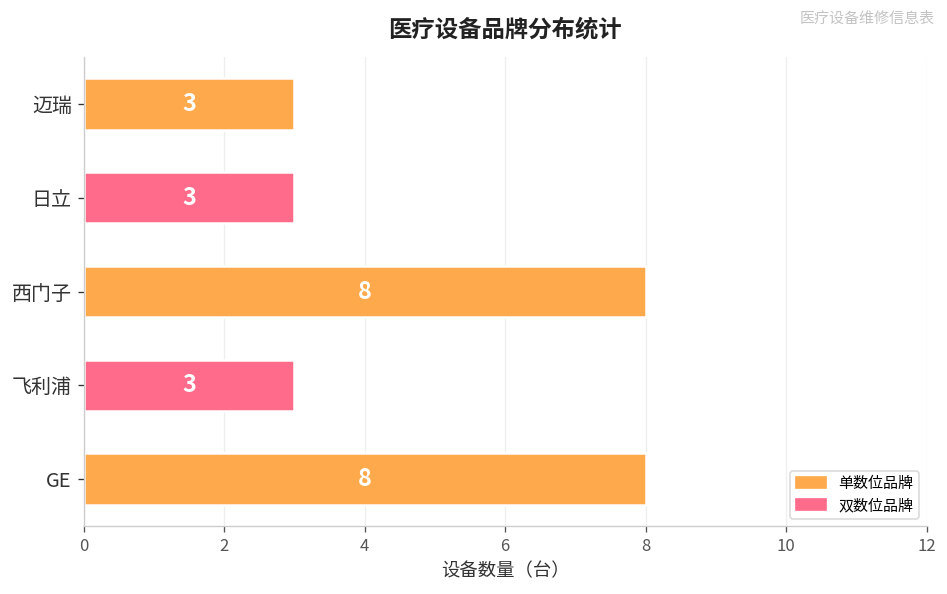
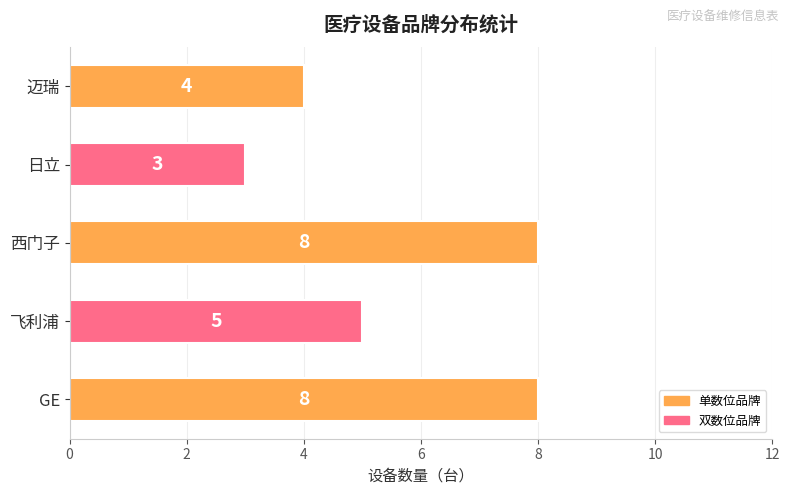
  {
-   "迈瑞": 3,
+   "迈瑞": 4,
    "日立": 3,
    "西门子": 8,
-   "飞利浦": 3,
+   "飞利浦": 5,
    "GE": 8
  }
